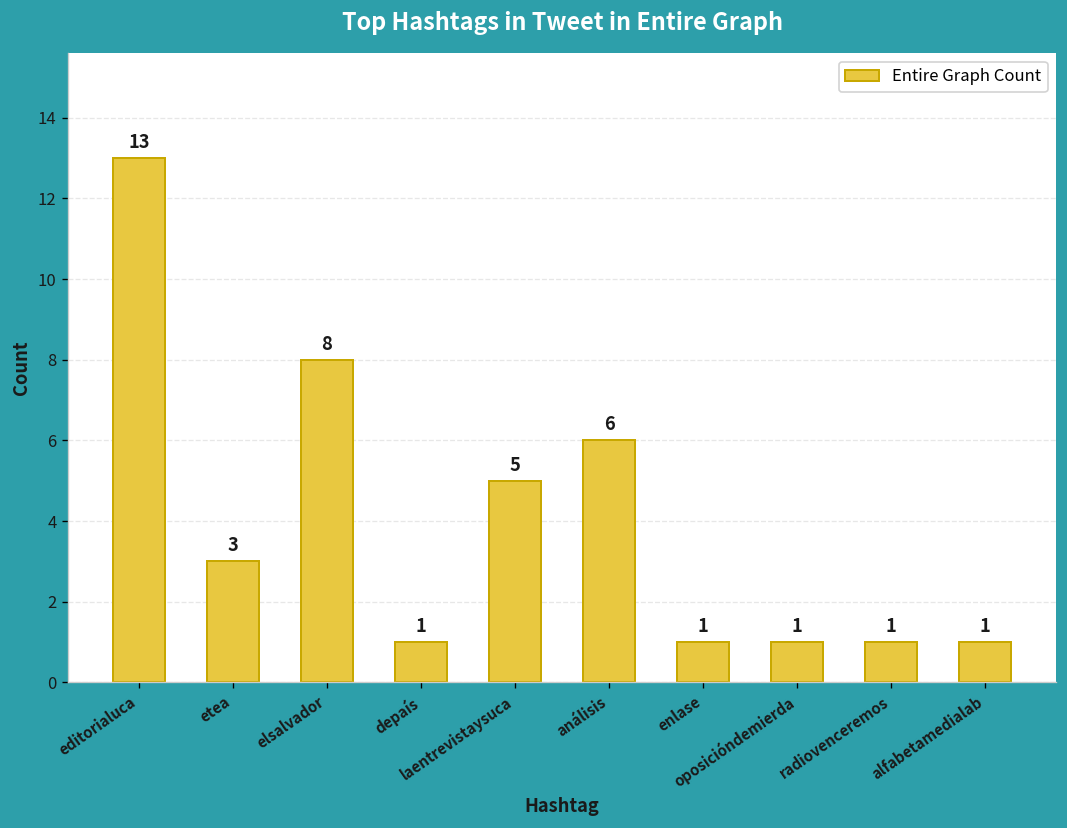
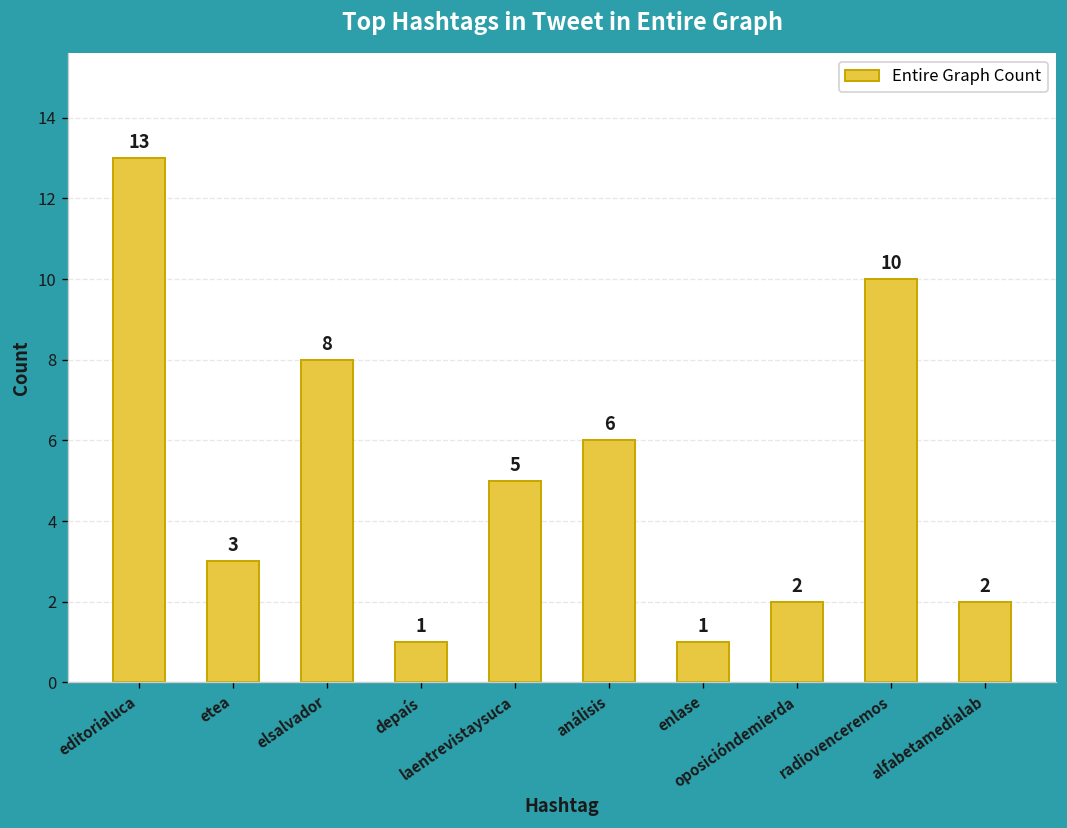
  {
    "editorialuca": 13,
    "etea": 3,
    "elsalvador": 8,
    "depaís": 1,
    "laentrevistaysuca": 5,
    "análisis": 6,
    "enlase": 1,
-   "oposicióndemierda": 1,
-   "radiovenceremos": 1,
-   "alfabetamedialab": 1
+   "oposicióndemierda": 2,
+   "radiovenceremos": 10,
+   "alfabetamedialab": 2
  }
